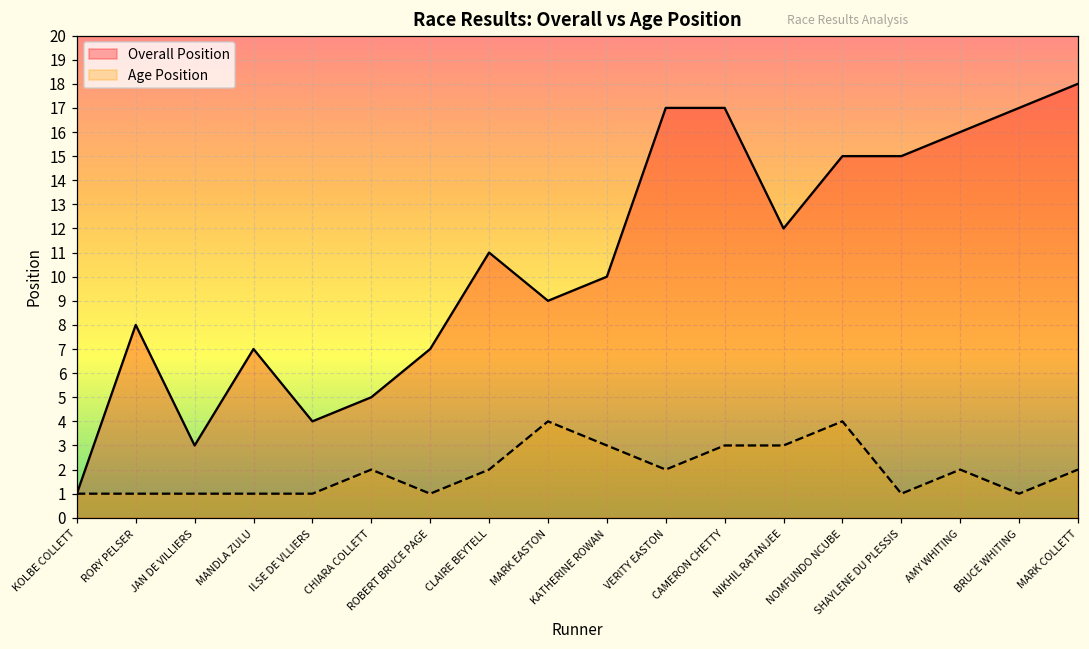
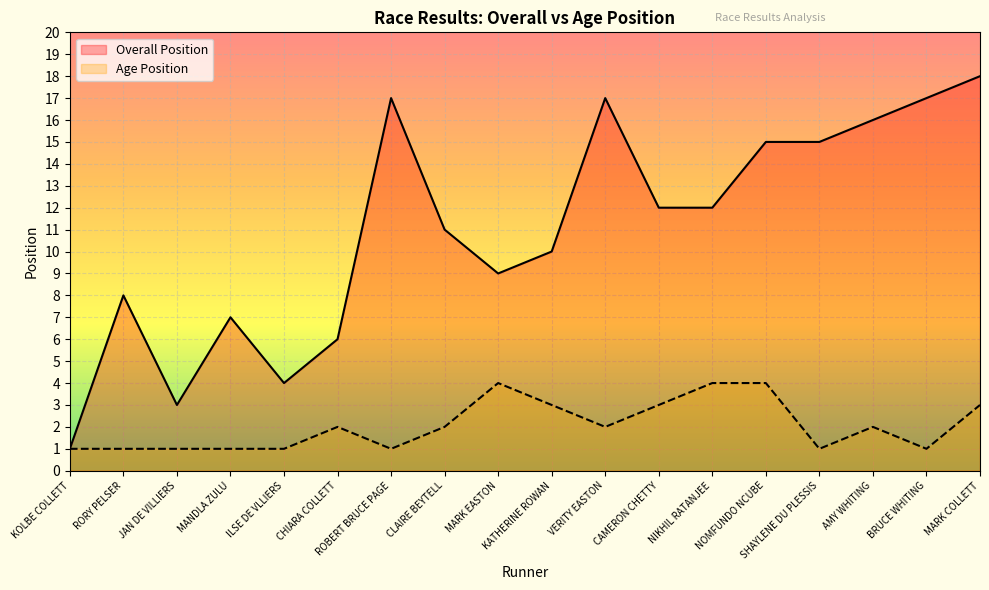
  {
    "Overall Position": {
      "RORY PELSER": 8,
      "JAN DE VILLIERS": 3,
      "MANDLA ZULU": 7,
      "ILSE DE VLLIERS": 4,
-     "CHIARA COLLETT": 5,
-     "ROBERT BRUCE PAGE": 7,
+     "CHIARA COLLETT": 6,
+     "ROBERT BRUCE PAGE": 17,
      "CLAIRE BEYTELL": 11,
      "MARK EASTON": 9,
      "KATHERINE ROWAN": 10,
      "VERITY EASTON": 17,
-     "CAMERON CHETTY": 17,
+     "CAMERON CHETTY": 12,
      "NIKHIL RATANJEE": 12,
      "NOMFUNDO NCUBE": 15,
      "SHAYLENE DU PLESSIS": 15,
      "AMY WHITING": 16,
      "BRUCE WHITING": 17,
      "MARK COLLETT": 18
    },
    "Age Position": {
      "RORY PELSER": 1,
      "JAN DE VILLIERS": 1,
      "MANDLA ZULU": 1,
      "ILSE DE VLLIERS": 1,
      "CHIARA COLLETT": 2,
      "ROBERT BRUCE PAGE": 1,
      "CLAIRE BEYTELL": 2,
      "MARK EASTON": 4,
      "KATHERINE ROWAN": 3,
      "VERITY EASTON": 2,
      "CAMERON CHETTY": 3,
-     "NIKHIL RATANJEE": 3,
+     "NIKHIL RATANJEE": 4,
      "NOMFUNDO NCUBE": 4,
      "SHAYLENE DU PLESSIS": 1,
      "AMY WHITING": 2,
      "BRUCE WHITING": 1,
-     "MARK COLLETT": 2
+     "MARK COLLETT": 3
    }
  }
